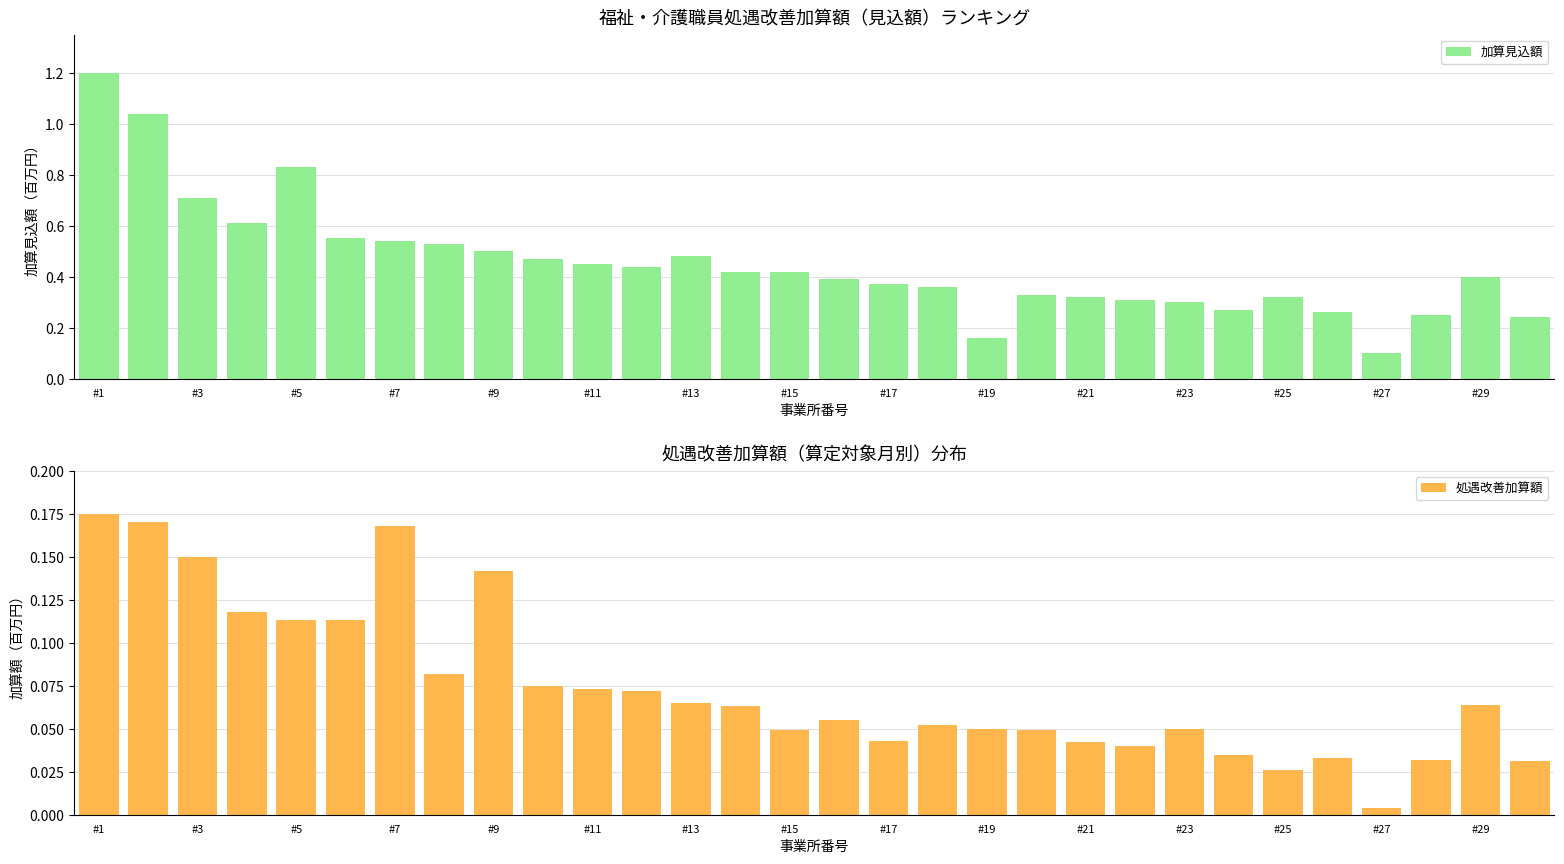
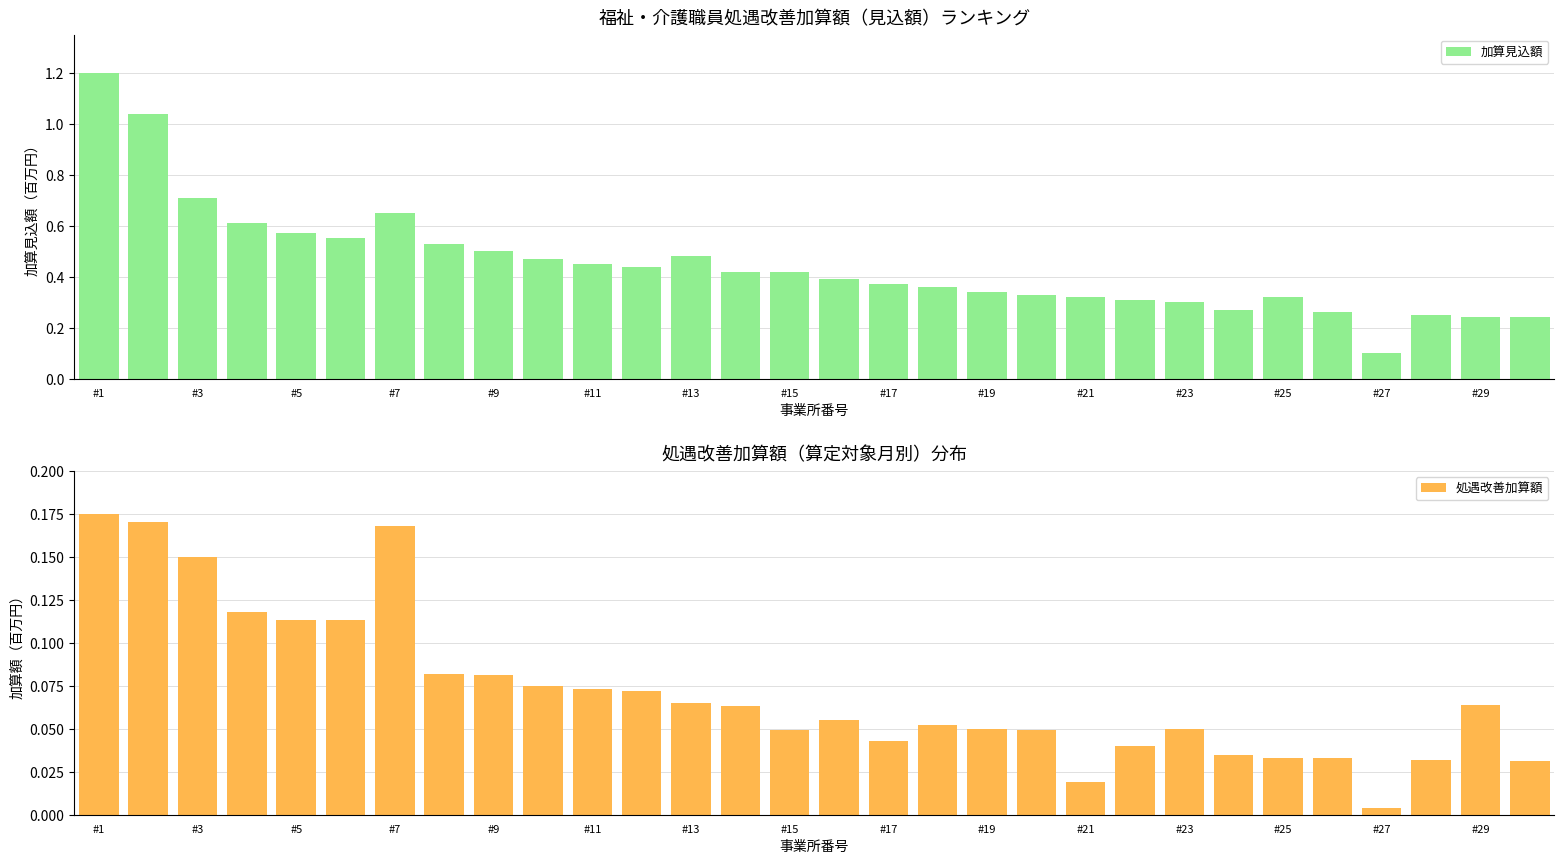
  {
    "福祉・介護職員処遇改善加算額（見込額）ランキング": {
      "#1": 1.20,
      "#3": 0.71,
-     "#5": 0.83,
-     "#7": 0.54,
+     "#5": 0.57,
+     "#7": 0.65,
      "#9": 0.50,
      "#11": 0.45,
      "#13": 0.48,
      "#15": 0.42,
      "#17": 0.37,
-     "#19": 0.16,
+     "#19": 0.34,
      "#21": 0.32,
      "#23": 0.30,
      "#25": 0.32,
      "#27": 0.10,
-     "#29": 0.40
+     "#29": 0.24
    },
    "処遇改善加算額（算定対象月別）分布": {
      "#1": 0.175,
      "#3": 0.150,
      "#5": 0.113,
      "#7": 0.168,
-     "#9": 0.142,
+     "#9": 0.081,
      "#11": 0.073,
      "#13": 0.065,
      "#15": 0.049,
      "#17": 0.043,
      "#19": 0.050,
-     "#21": 0.042,
+     "#21": 0.019,
      "#23": 0.050,
-     "#25": 0.026,
+     "#25": 0.033,
      "#27": 0.004,
      "#29": 0.064
    }
  }
